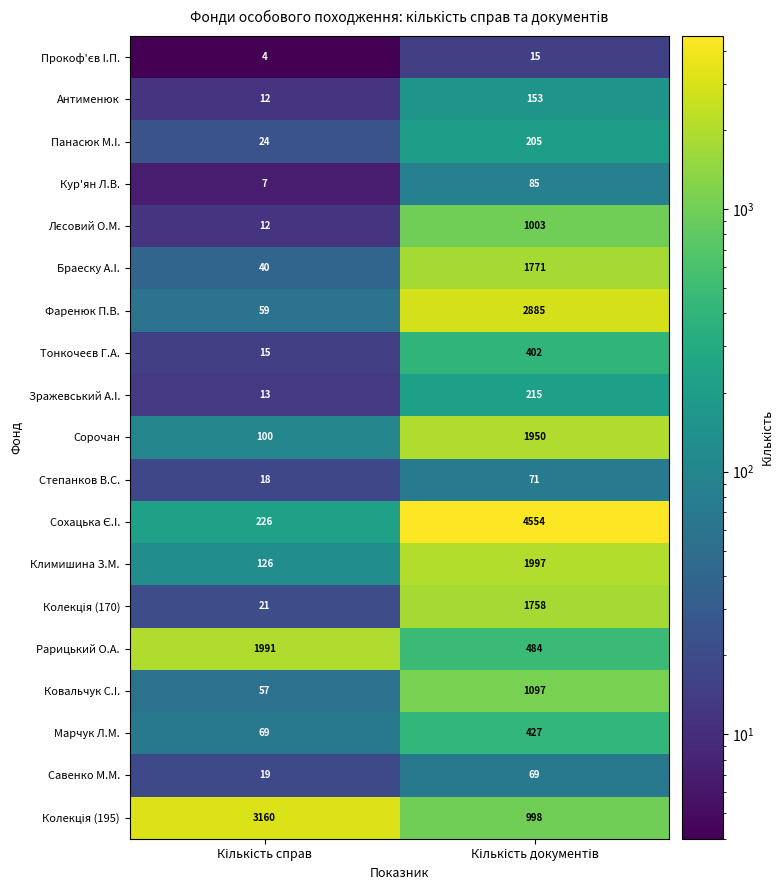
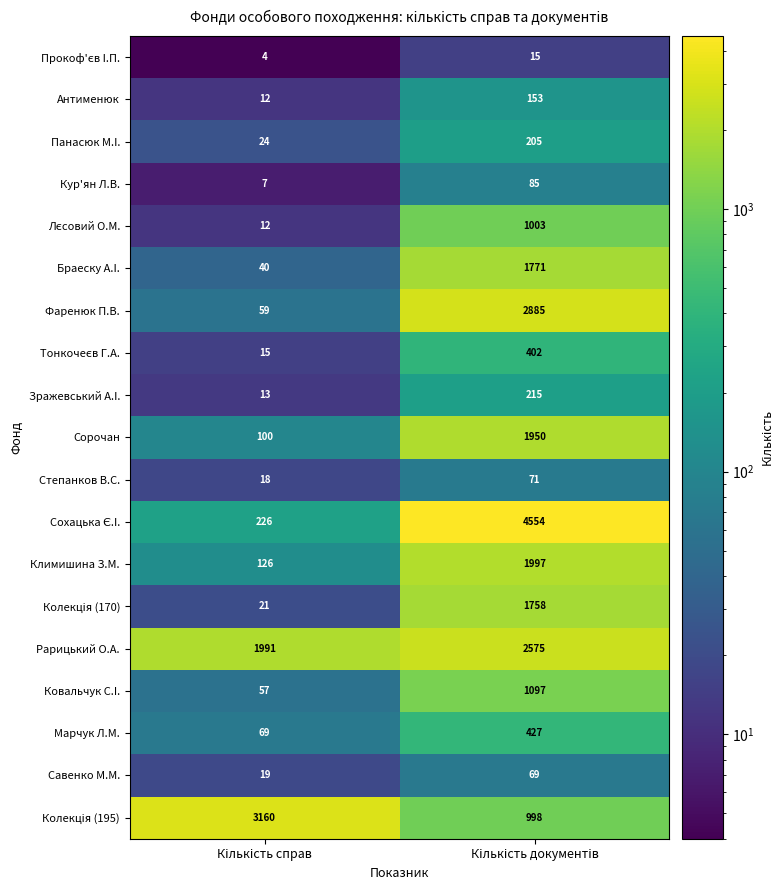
  {
    "Прокоф'єв І.П.": {
      "Кількість справ": 4,
      "Кількість документів": 15
    },
    "Антименюк": {
      "Кількість справ": 12,
      "Кількість документів": 153
    },
    "Панасюк М.І.": {
      "Кількість справ": 24,
      "Кількість документів": 205
    },
    "Кур'ян Л.В.": {
      "Кількість справ": 7,
      "Кількість документів": 85
    },
    "Лєсовий О.М.": {
      "Кількість справ": 12,
      "Кількість документів": 1003
    },
    "Браеску А.І.": {
      "Кількість справ": 40,
      "Кількість документів": 1771
    },
    "Фаренюк П.В.": {
      "Кількість справ": 59,
      "Кількість документів": 2885
    },
    "Тонкочеєв Г.А.": {
      "Кількість справ": 15,
      "Кількість документів": 402
    },
    "Зражевський А.І.": {
      "Кількість справ": 13,
      "Кількість документів": 215
    },
    "Сорочан": {
      "Кількість справ": 100,
      "Кількість документів": 1950
    },
    "Степанков В.С.": {
      "Кількість справ": 18,
      "Кількість документів": 71
    },
    "Сохацька Є.І.": {
      "Кількість справ": 226,
      "Кількість документів": 4554
    },
    "Климишина З.М.": {
      "Кількість справ": 126,
      "Кількість документів": 1997
    },
    "Колекція (170)": {
      "Кількість справ": 21,
      "Кількість документів": 1758
    },
    "Рарицький О.А.": {
      "Кількість справ": 1991,
-     "Кількість документів": 484
+     "Кількість документів": 2575
    },
    "Ковальчук С.І.": {
      "Кількість справ": 57,
      "Кількість документів": 1097
    },
    "Марчук Л.М.": {
      "Кількість справ": 69,
      "Кількість документів": 427
    },
    "Савенко М.М.": {
      "Кількість справ": 19,
      "Кількість документів": 69
    },
    "Колекція (195)": {
      "Кількість справ": 3160,
      "Кількість документів": 998
    }
  }
